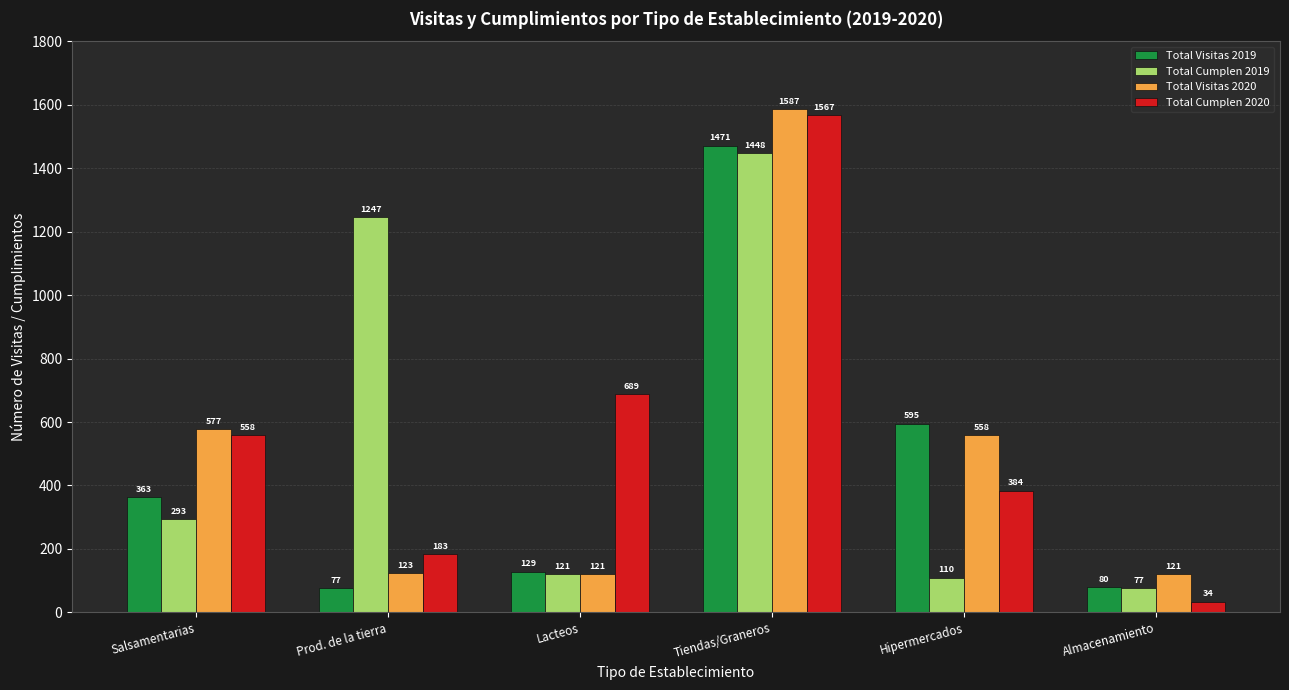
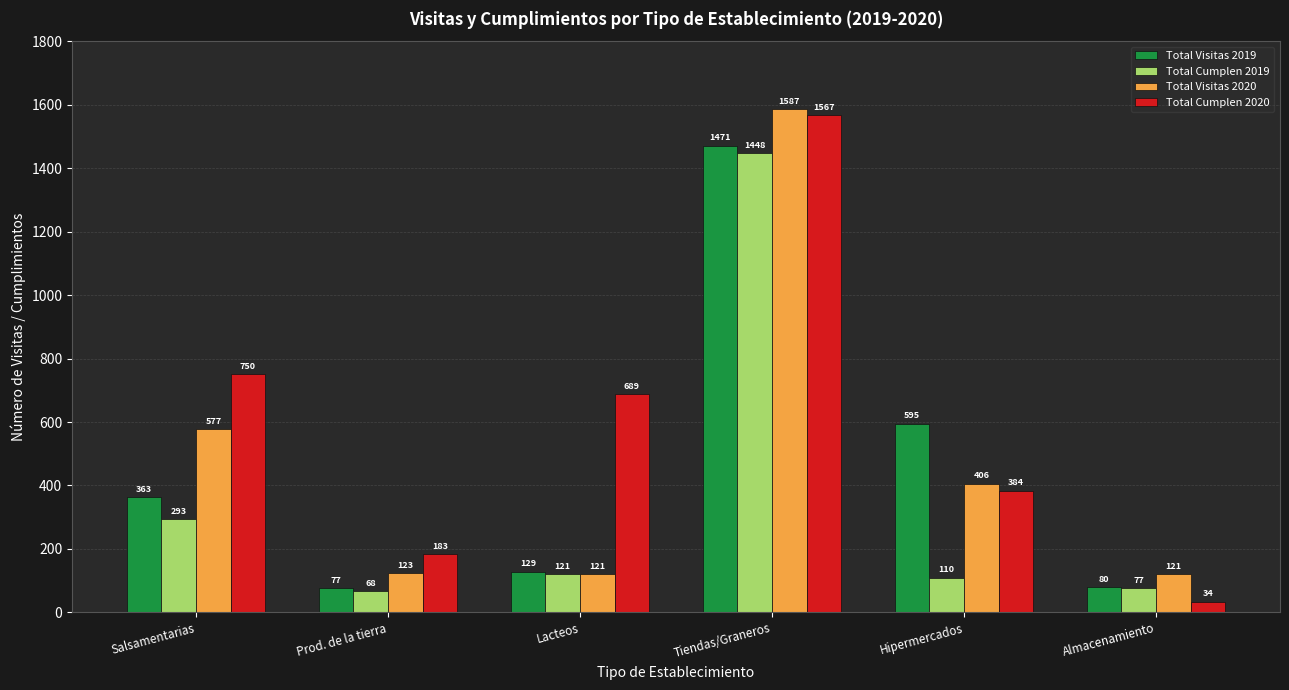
  {
    "Total Visitas 2019": {
      "Salsamentarias": 363,
      "Prod. de la tierra": 77,
      "Lacteos": 129,
      "Tiendas/Graneros": 1471,
      "Hipermercados": 595,
      "Almacenamiento": 80
    },
    "Total Cumplen 2019": {
      "Salsamentarias": 293,
-     "Prod. de la tierra": 1247,
+     "Prod. de la tierra": 68,
      "Lacteos": 121,
      "Tiendas/Graneros": 1448,
      "Hipermercados": 110,
      "Almacenamiento": 77
    },
    "Total Visitas 2020": {
      "Salsamentarias": 577,
      "Prod. de la tierra": 123,
      "Lacteos": 121,
      "Tiendas/Graneros": 1587,
-     "Hipermercados": 558,
+     "Hipermercados": 406,
      "Almacenamiento": 121
    },
    "Total Cumplen 2020": {
-     "Salsamentarias": 558,
+     "Salsamentarias": 750,
      "Prod. de la tierra": 183,
      "Lacteos": 689,
      "Tiendas/Graneros": 1567,
      "Hipermercados": 384,
      "Almacenamiento": 34
    }
  }
